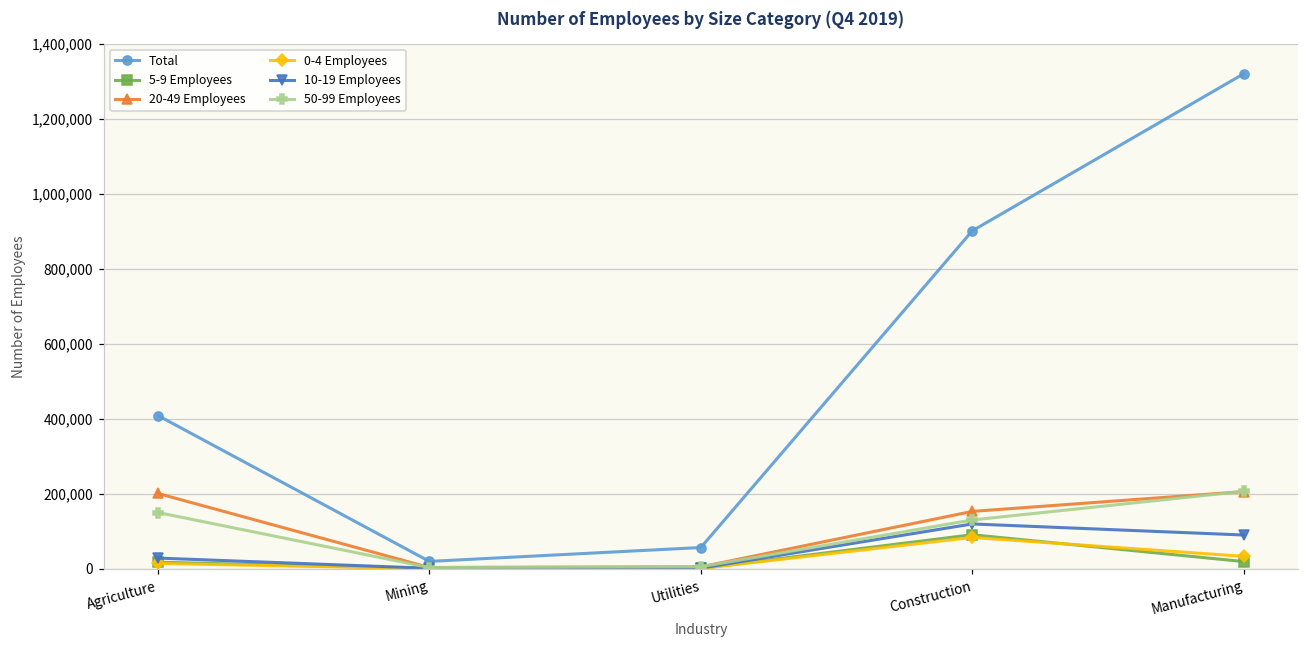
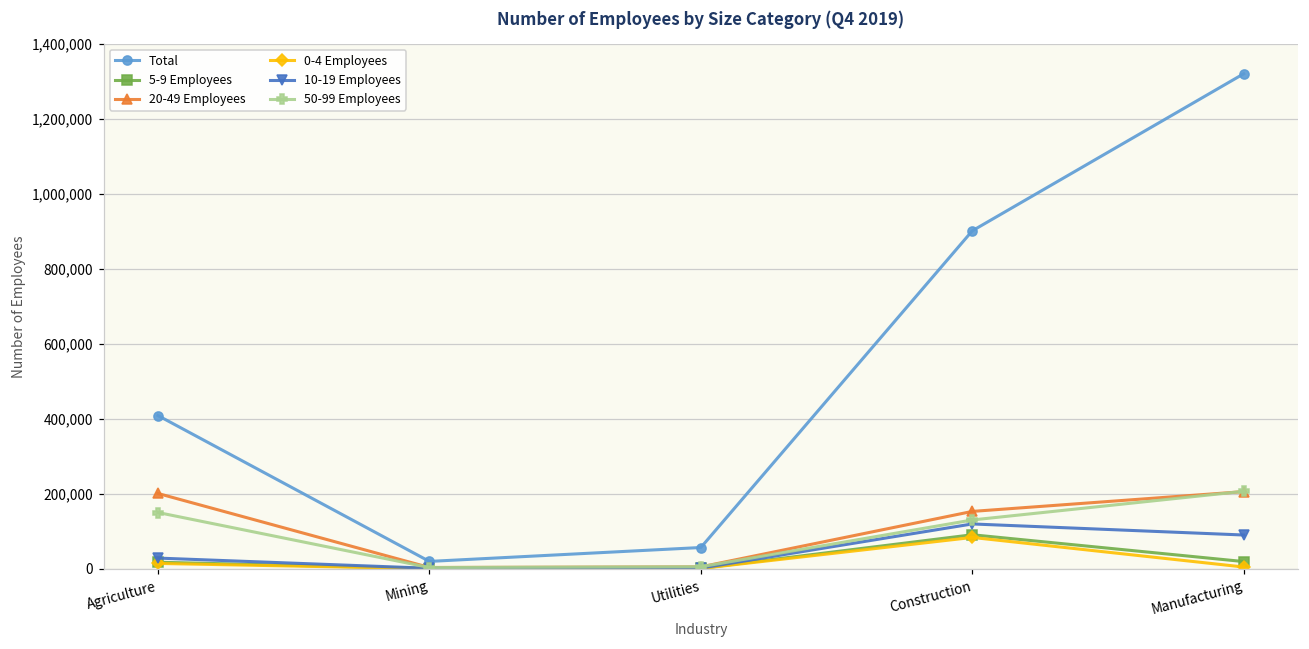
  {
    "5-9 Employees": {
      "Manufacturing": "20,000"
    },
    "20-49 Employees": {
      "Agriculture": "200,000",
      "Construction": "150,000"
    },
    "0-4 Employees": {
-     "Manufacturing": "30,000"
+     "Manufacturing": "0"
    },
    "50-99 Employees": {
      "Agriculture": "150,000",
      "Construction": "130,000"
    }
  }
